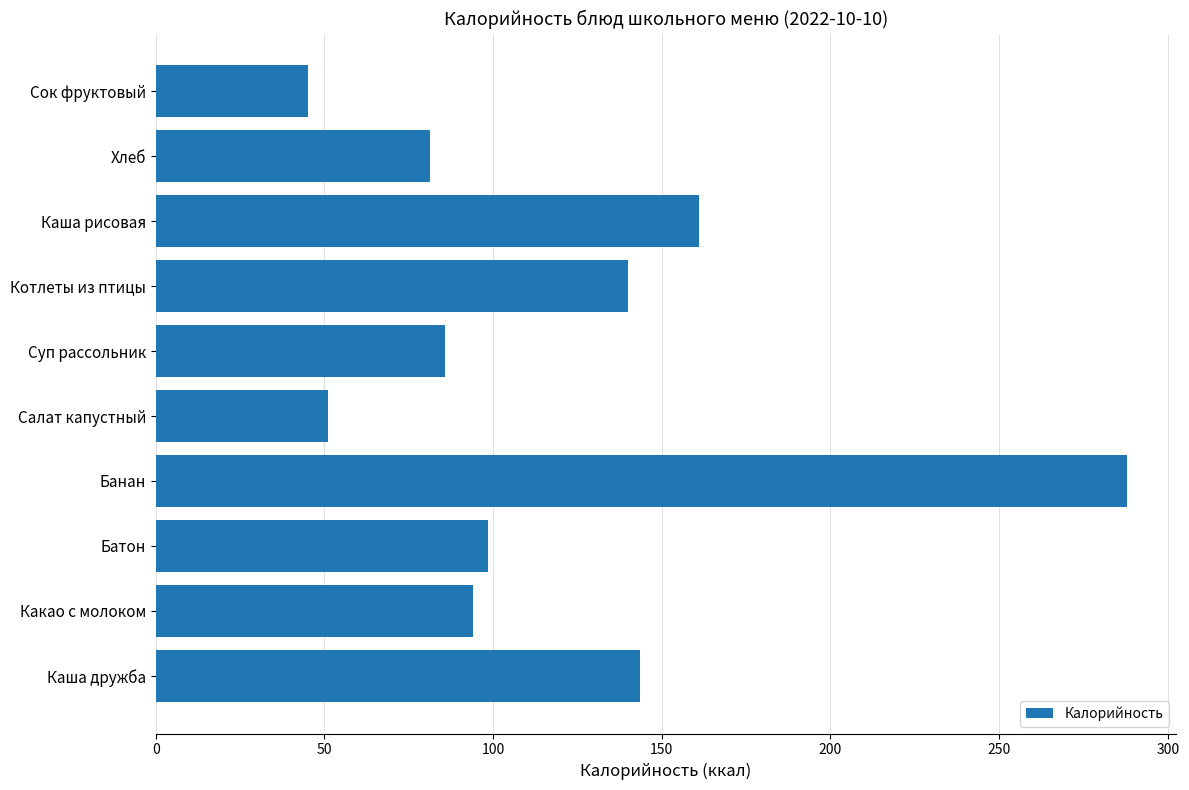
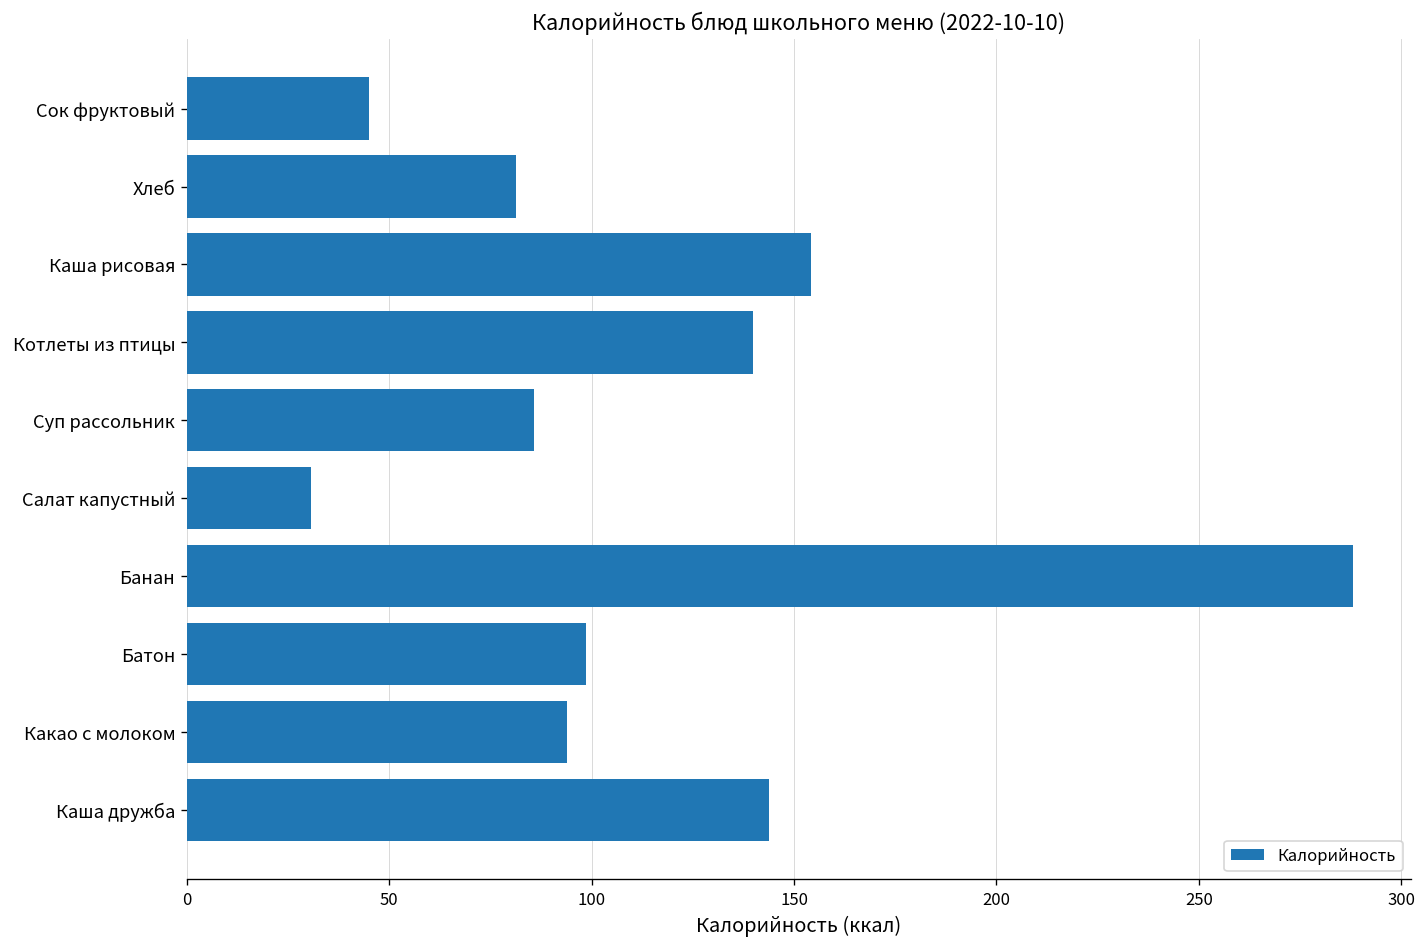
  {
    "Сок фруктовый": 45,
    "Хлеб": 81,
-   "Каша рисовая": 161,
+   "Каша рисовая": 154,
    "Котлеты из птицы": 140,
    "Суп рассольник": 86,
-   "Салат капустный": 51,
+   "Салат капустный": 31,
    "Банан": 288,
    "Батон": 99,
    "Какао с молоком": 94,
    "Каша дружба": 144
  }
